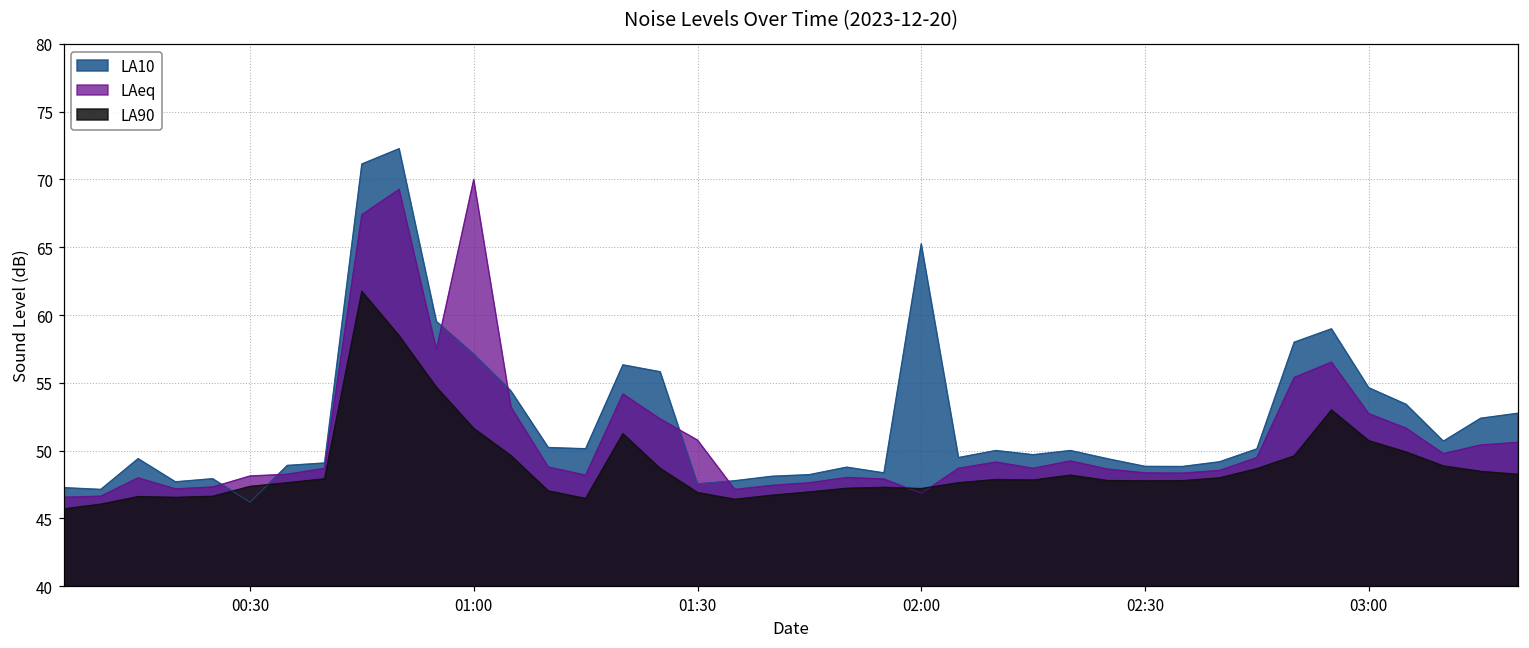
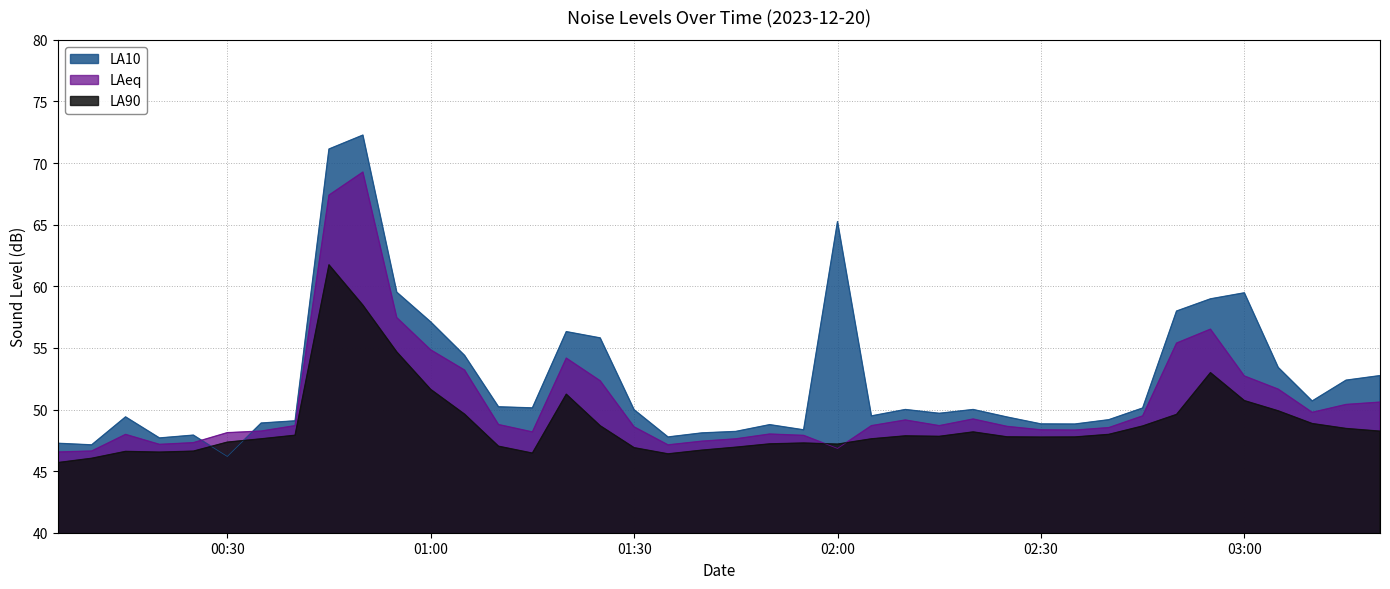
  {
    "LA10": {
      "00:30": 46.2,
      "01:00": 57.1,
-     "01:30": 47.5,
+     "01:30": 50.0,
      "02:00": 65.3,
      "02:30": 48.8,
-     "03:00": 54.6
+     "03:00": 59.5
    },
    "LAeq": {
      "00:30": 48.1,
-     "01:00": 70.0,
-     "01:30": 50.8,
+     "01:00": 54.8,
+     "01:30": 48.6,
      "02:00": 46.8,
      "02:30": 48.4,
      "03:00": 52.7
    },
    "LA90": {
      "00:30": 47.4,
      "01:00": 51.6,
      "01:30": 46.9,
      "02:00": 47.2,
      "02:30": 47.8,
      "03:00": 50.7
    }
  }
